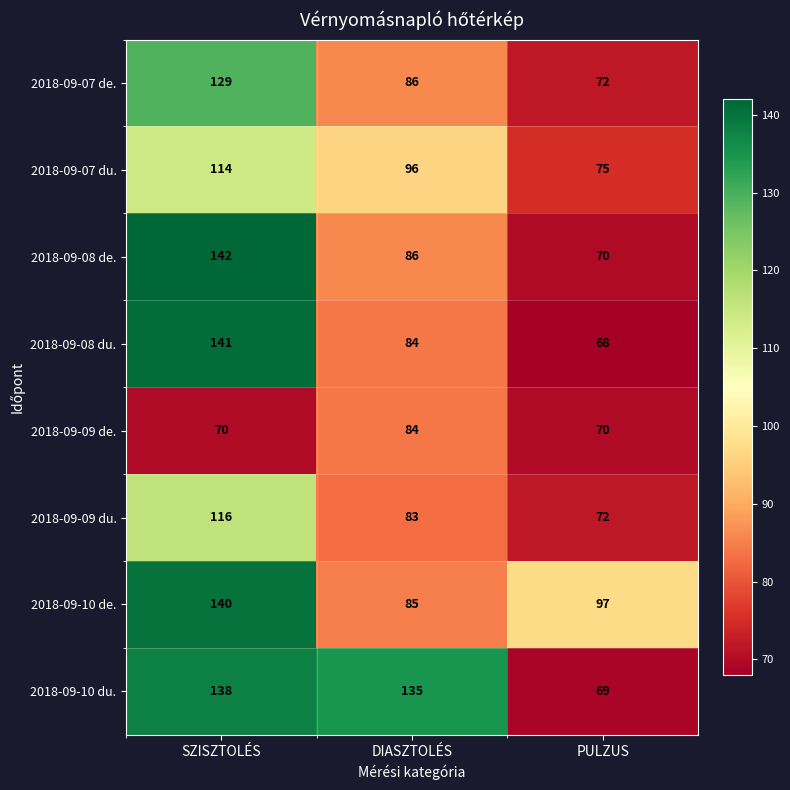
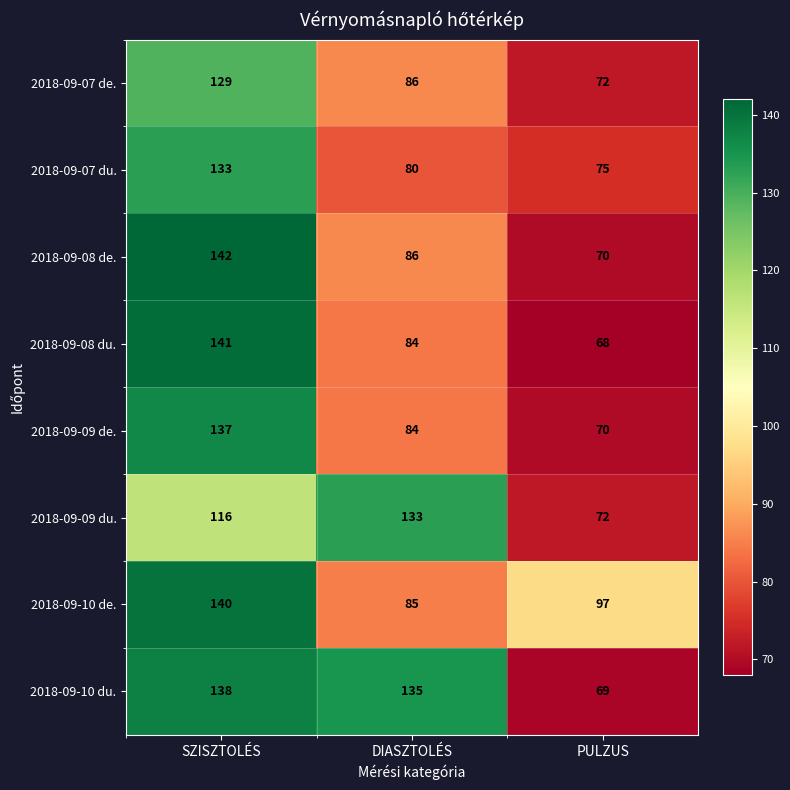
  {
    "2018-09-07 de.": {
      "SZISZTOLÉS": 129,
      "DIASZTOLÉS": 86,
      "PULZUS": 72
    },
    "2018-09-07 du.": {
-     "SZISZTOLÉS": 114,
-     "DIASZTOLÉS": 96,
+     "SZISZTOLÉS": 133,
+     "DIASZTOLÉS": 80,
      "PULZUS": 75
    },
    "2018-09-08 de.": {
      "SZISZTOLÉS": 142,
      "DIASZTOLÉS": 86,
      "PULZUS": 70
    },
    "2018-09-08 du.": {
      "SZISZTOLÉS": 141,
      "DIASZTOLÉS": 84,
      "PULZUS": 68
    },
    "2018-09-09 de.": {
-     "SZISZTOLÉS": 70,
+     "SZISZTOLÉS": 137,
      "DIASZTOLÉS": 84,
      "PULZUS": 70
    },
    "2018-09-09 du.": {
      "SZISZTOLÉS": 116,
-     "DIASZTOLÉS": 83,
+     "DIASZTOLÉS": 133,
      "PULZUS": 72
    },
    "2018-09-10 de.": {
      "SZISZTOLÉS": 140,
      "DIASZTOLÉS": 85,
      "PULZUS": 97
    },
    "2018-09-10 du.": {
      "SZISZTOLÉS": 138,
      "DIASZTOLÉS": 135,
      "PULZUS": 69
    }
  }
